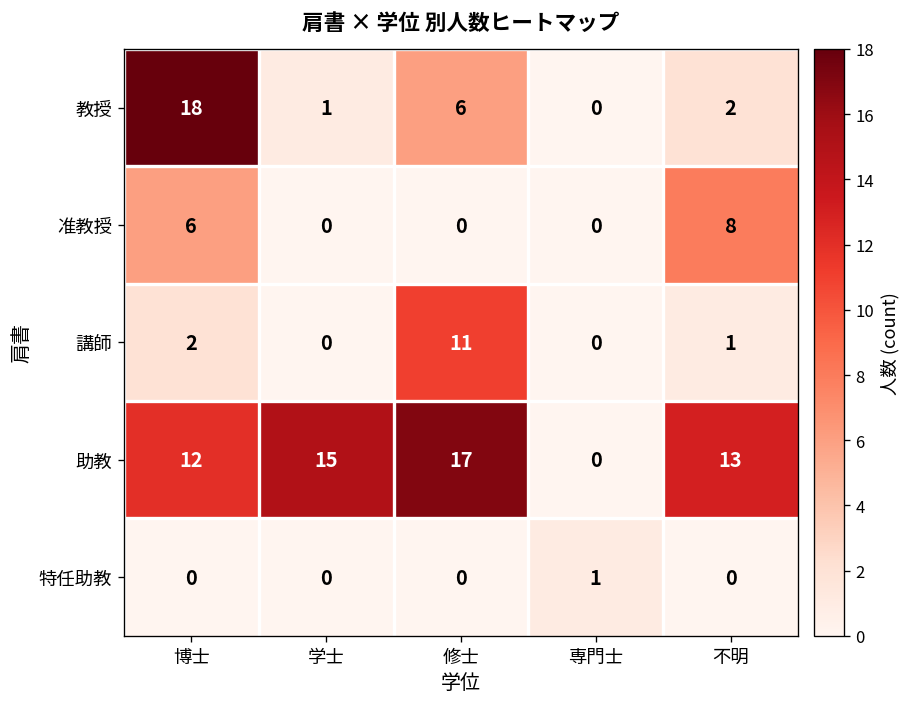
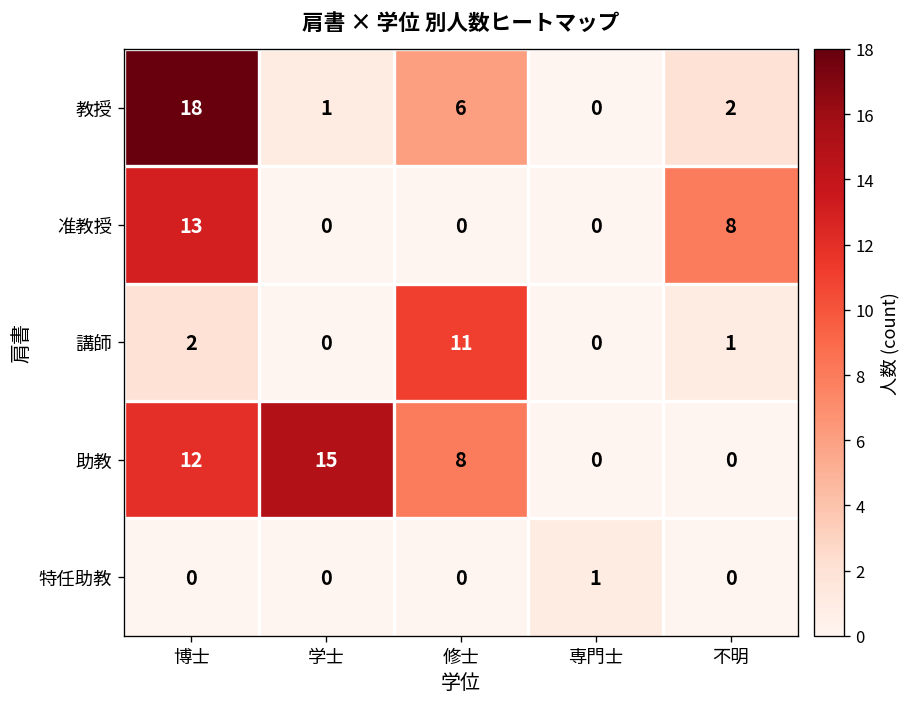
  {
    "教授": {
      "博士": 18,
      "学士": 1,
      "修士": 6,
      "専門士": 0,
      "不明": 2
    },
    "准教授": {
-     "博士": 6,
+     "博士": 13,
      "学士": 0,
      "修士": 0,
      "専門士": 0,
      "不明": 8
    },
    "講師": {
      "博士": 2,
      "学士": 0,
      "修士": 11,
      "専門士": 0,
      "不明": 1
    },
    "助教": {
      "博士": 12,
      "学士": 15,
-     "修士": 17,
+     "修士": 8,
      "専門士": 0,
-     "不明": 13
+     "不明": 0
    },
    "特任助教": {
      "博士": 0,
      "学士": 0,
      "修士": 0,
      "専門士": 1,
      "不明": 0
    }
  }
